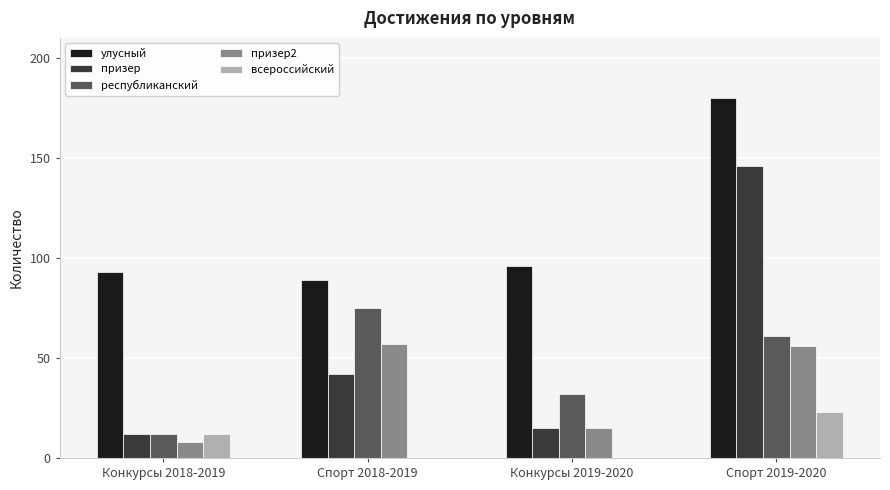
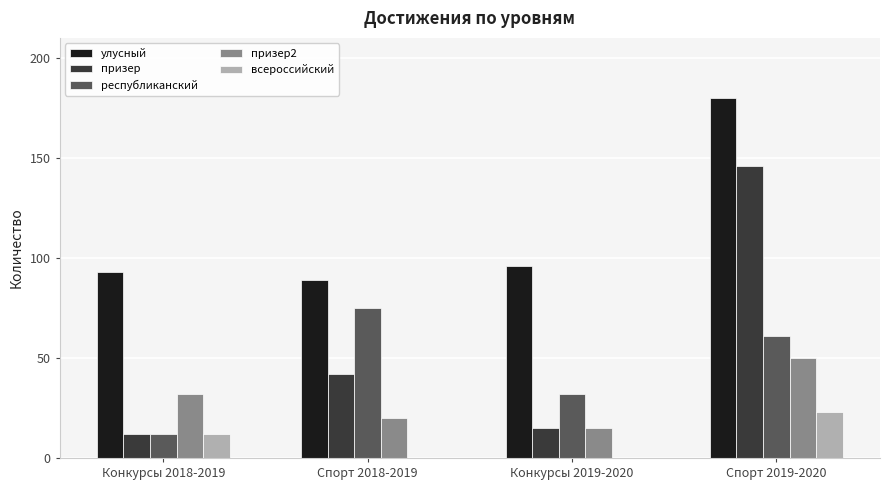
  {
    "призер2": {
-     "Конкурсы 2018-2019": 8,
-     "Спорт 2018-2019": 57,
+     "Конкурсы 2018-2019": 32,
+     "Спорт 2018-2019": 20,
      "Конкурсы 2019-2020": 15,
-     "Спорт 2019-2020": 56
+     "Спорт 2019-2020": 50
    },
    "всероссийский": {
      "Конкурсы 2018-2019": 12,
      "Спорт 2018-2019": 0,
      "Конкурсы 2019-2020": 0,
      "Спорт 2019-2020": 23
    }
  }
